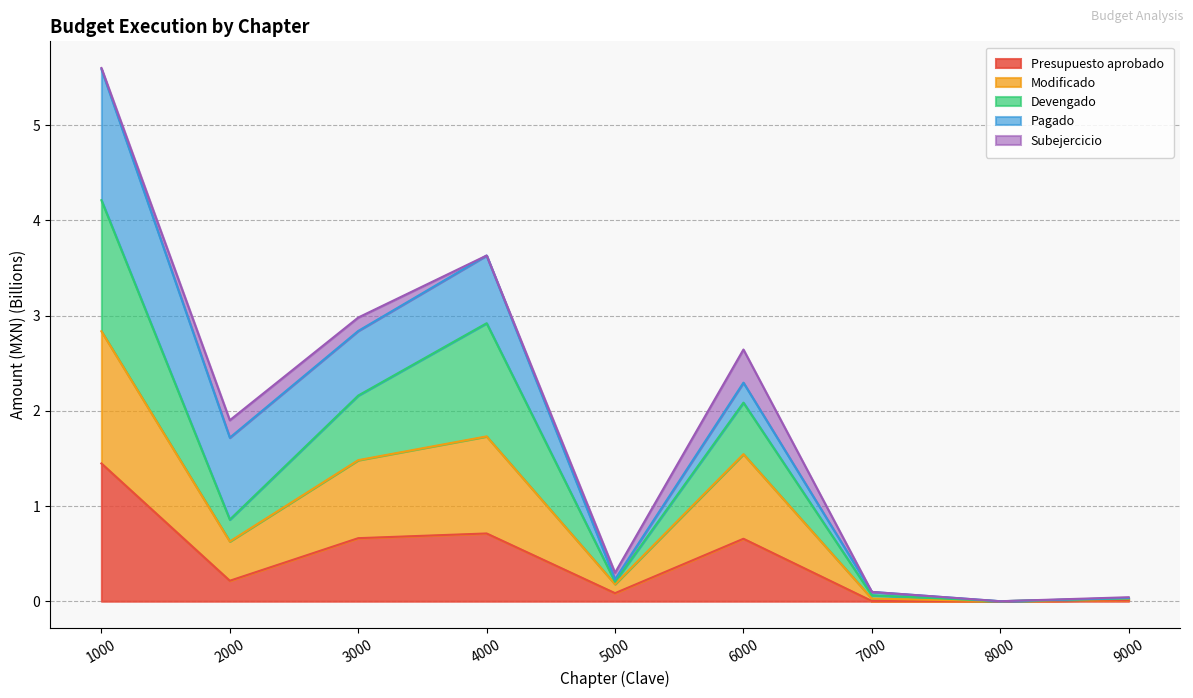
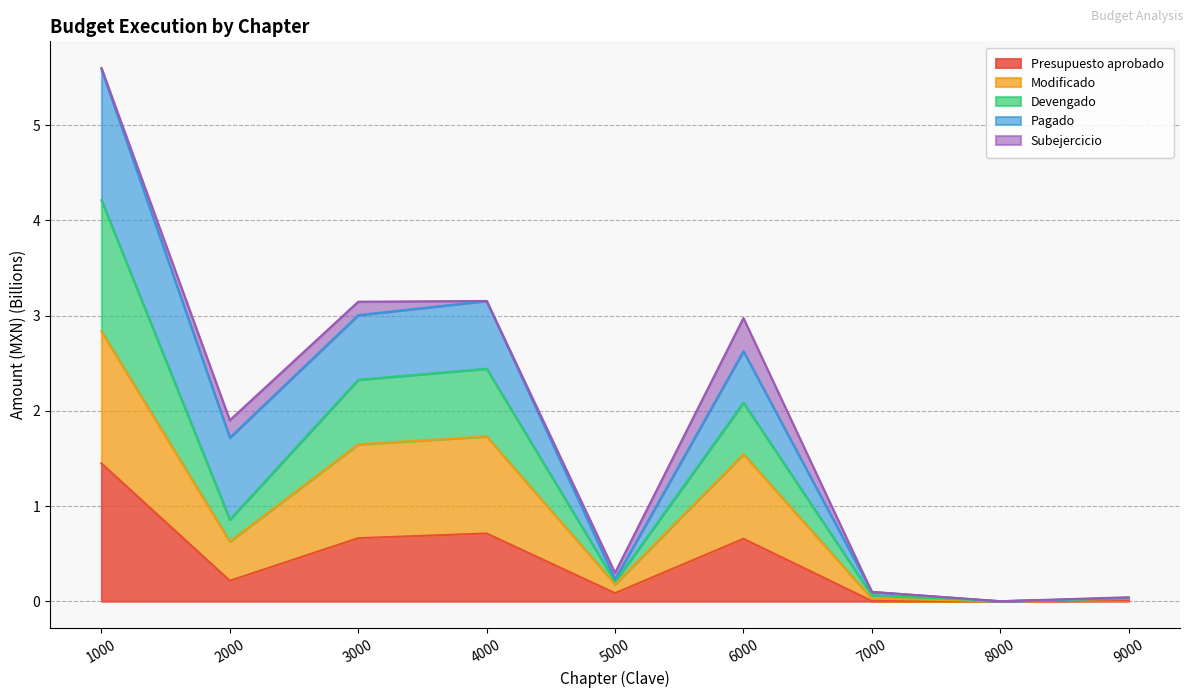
  {
    "Presupuesto aprobado": {
      "1000": 1.4,
      "2000": 0.2,
      "3000": 0.7,
      "4000": 0.7,
      "5000": 0.1,
      "6000": 0.7
    },
    "Modificado": {
      "1000": 1.4,
      "2000": 0.4,
-     "3000": 0.8,
+     "3000": 1.0,
      "4000": 1.0,
      "6000": 0.9
    },
    "Devengado": {
      "1000": 1.4,
      "2000": 0.2,
      "3000": 0.7,
-     "4000": 1.2,
+     "4000": 0.7,
      "6000": 0.5,
      "7000": 0.0
    },
    "Pagado": {
      "2000": 0.9,
      "3000": 0.7,
-     "6000": 0.2
+     "6000": 0.5
    },
    "Subejercicio": {
      "2000": 0.2,
      "3000": 0.1,
      "5000": 0.1,
      "6000": 0.3
    }
  }
